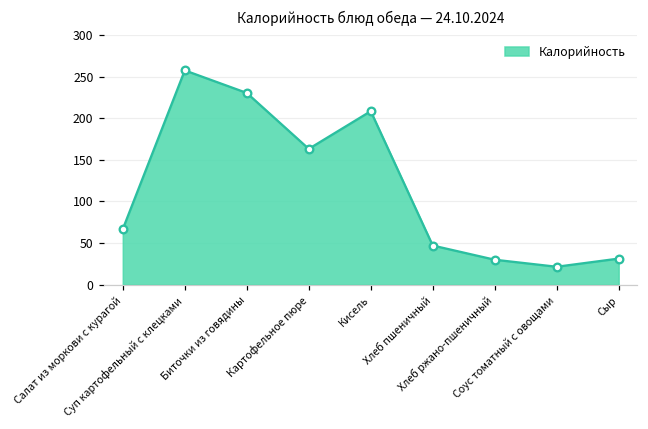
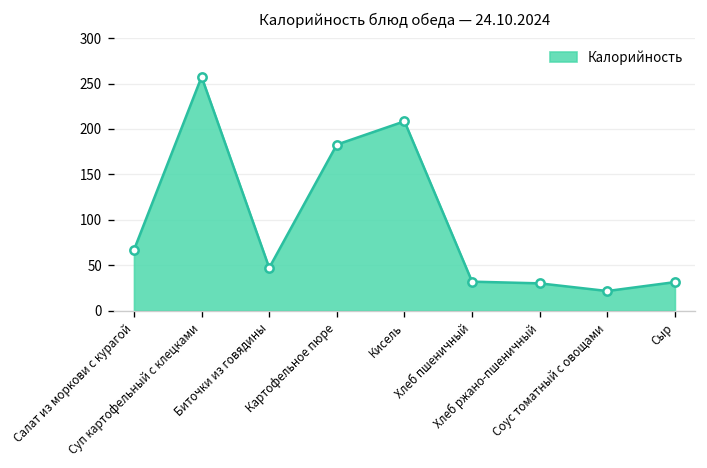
  {
    "Салат из моркови с курагой": 70,
    "Суп картофельный с клецками": 260,
-   "Биточки из говядины": 230,
-   "Картофельное пюре": 160,
+   "Биточки из говядины": 50,
+   "Картофельное пюре": 180,
    "Кисель": 210,
-   "Хлеб пшеничный": 50,
+   "Хлеб пшеничный": 30,
    "Хлеб ржано-пшеничный": 30,
    "Соус томатный с овощами": 20,
    "Сыр": 30
  }
